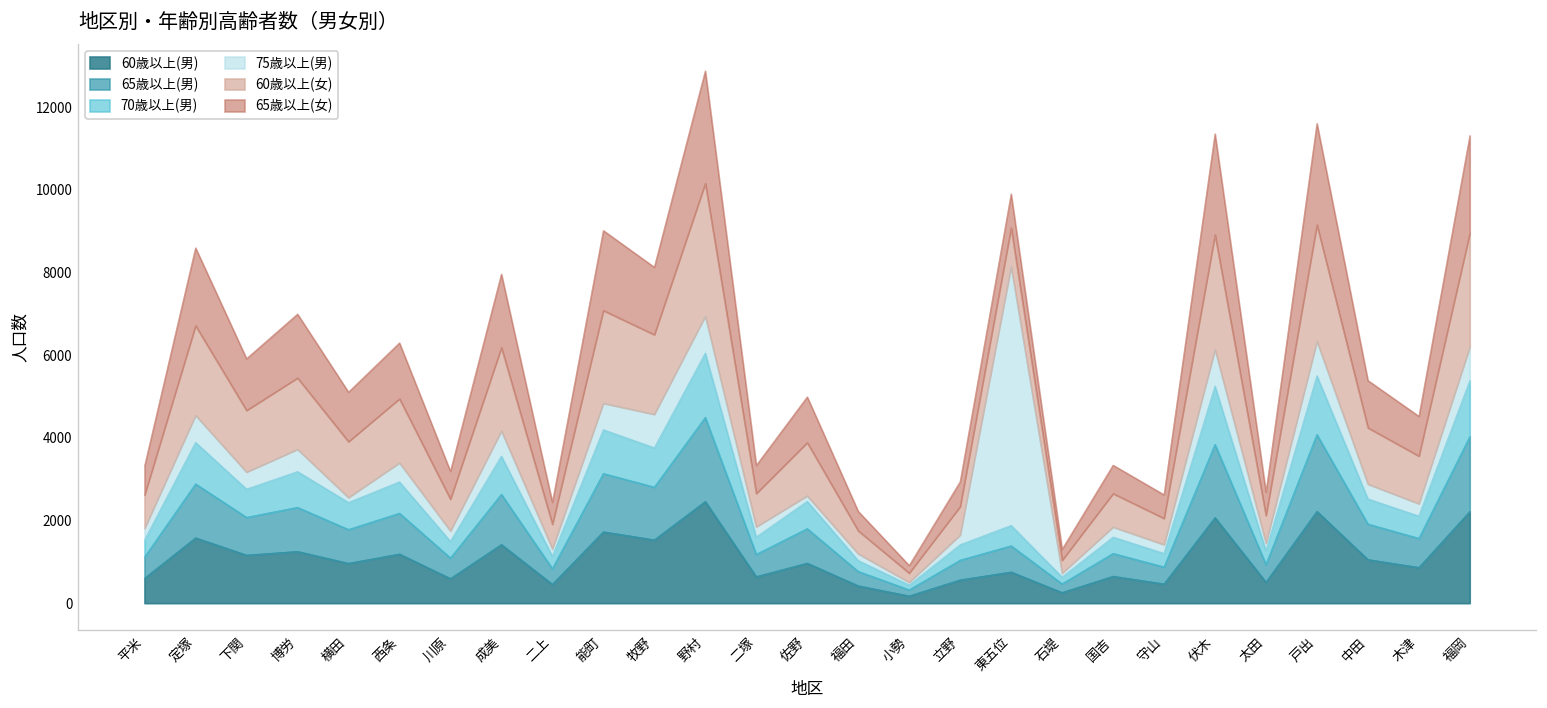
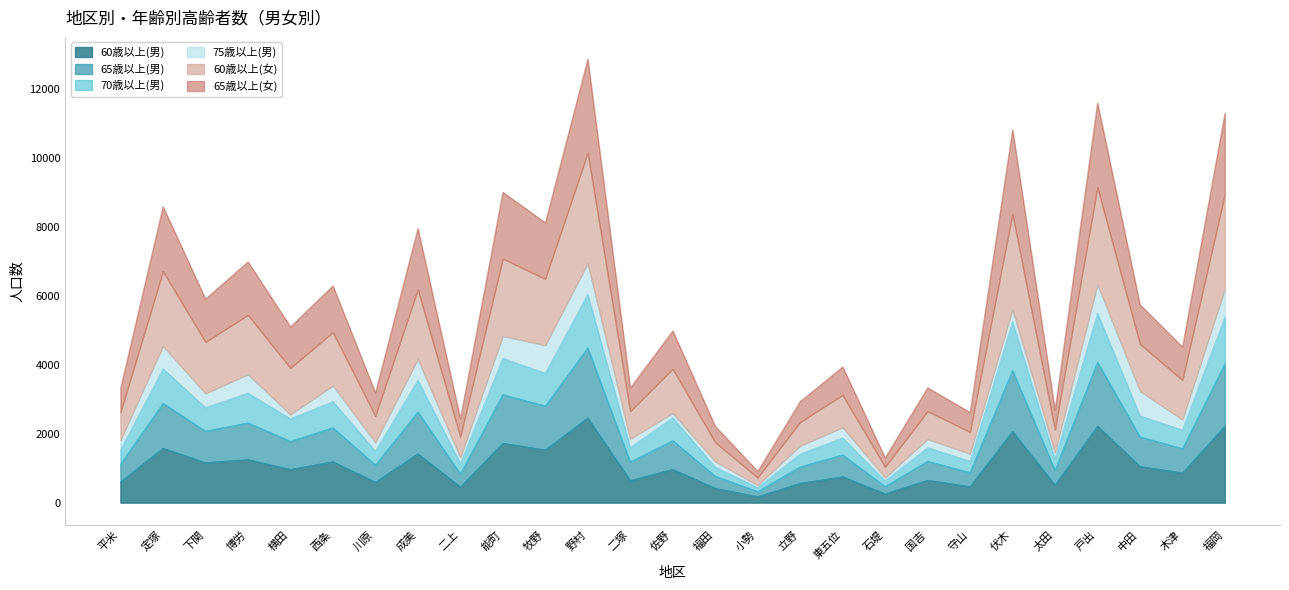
  {
    "75歳以上(男)": {
      "平米": 300,
      "定塚": 700,
      "下関": 400,
      "博労": 500,
      "横田": 100,
      "西条": 500,
      "川原": 300,
      "成美": 600,
      "二上": 200,
      "能町": 600,
      "牧野": 800,
      "野村": 900,
      "二塚": 200,
      "佐野": 100,
      "福田": 200,
      "立野": 200,
-     "東五位": 6300,
+     "東五位": 300,
      "石堤": 100,
      "国吉": 200,
      "守山": 200,
-     "伏木": 900,
+     "伏木": 400,
      "太田": 200,
      "戸出": 800,
-     "中田": 400,
+     "中田": 700,
      "木津": 300,
      "福岡": 800
    }
  }
